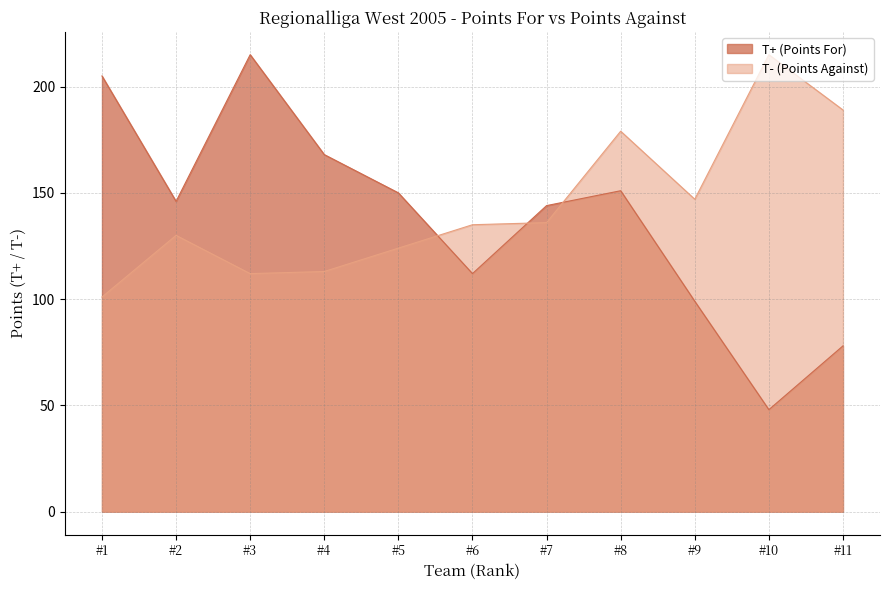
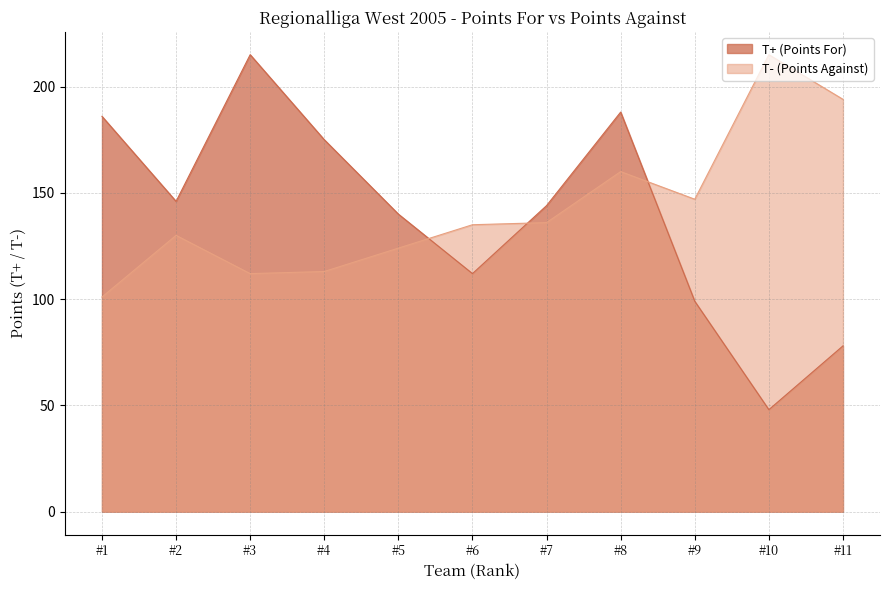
  {
    "T+ (Points For)": {
-     "#1": 205,
+     "#1": 186,
      "#2": 146,
      "#3": 215,
-     "#4": 168,
-     "#5": 150,
+     "#4": 175,
+     "#5": 140,
      "#6": 112,
      "#7": 144,
-     "#8": 151,
+     "#8": 188,
      "#9": 99,
      "#10": 48,
      "#11": 78
    },
    "T- (Points Against)": {
      "#1": 101,
      "#2": 130,
      "#3": 112,
      "#4": 113,
      "#5": 124,
      "#6": 135,
      "#7": 136,
-     "#8": 179,
+     "#8": 160,
      "#9": 147,
-     "#11": 189
+     "#11": 194
    }
  }
